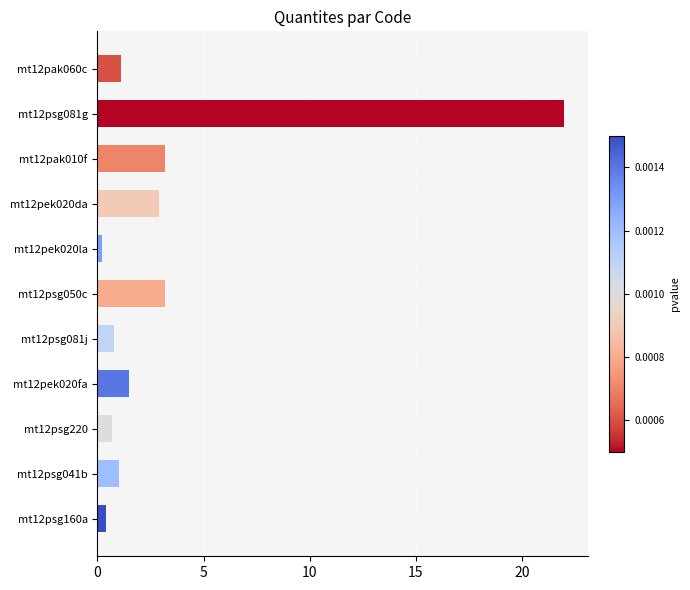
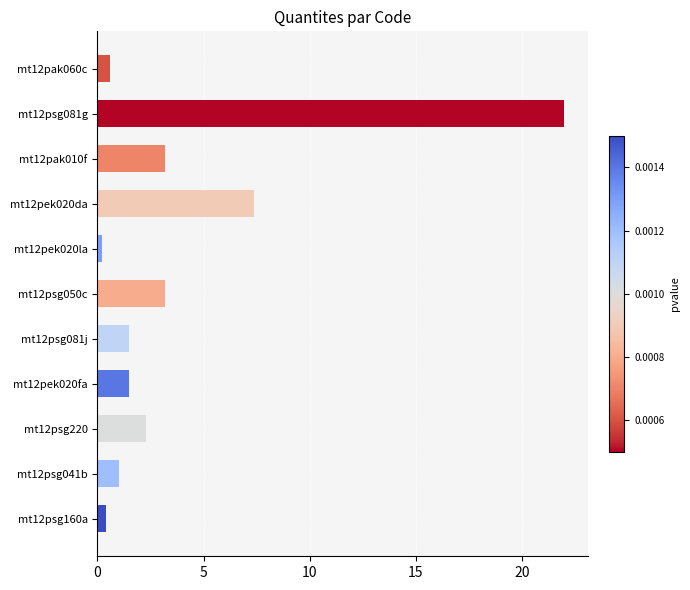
  {
-   "mt12pak060c": 1.1,
+   "mt12pak060c": 0.6,
    "mt12psg081g": 22.0,
    "mt12pak010f": 3.2,
-   "mt12pek020da": 2.9,
+   "mt12pek020da": 7.4,
    "mt12pek020la": 0.2,
    "mt12psg050c": 3.2,
-   "mt12psg081j": 0.8,
+   "mt12psg081j": 1.5,
    "mt12pek020fa": 1.5,
-   "mt12psg220": 0.7,
+   "mt12psg220": 2.3,
    "mt12psg041b": 1.0,
    "mt12psg160a": 0.4
  }
